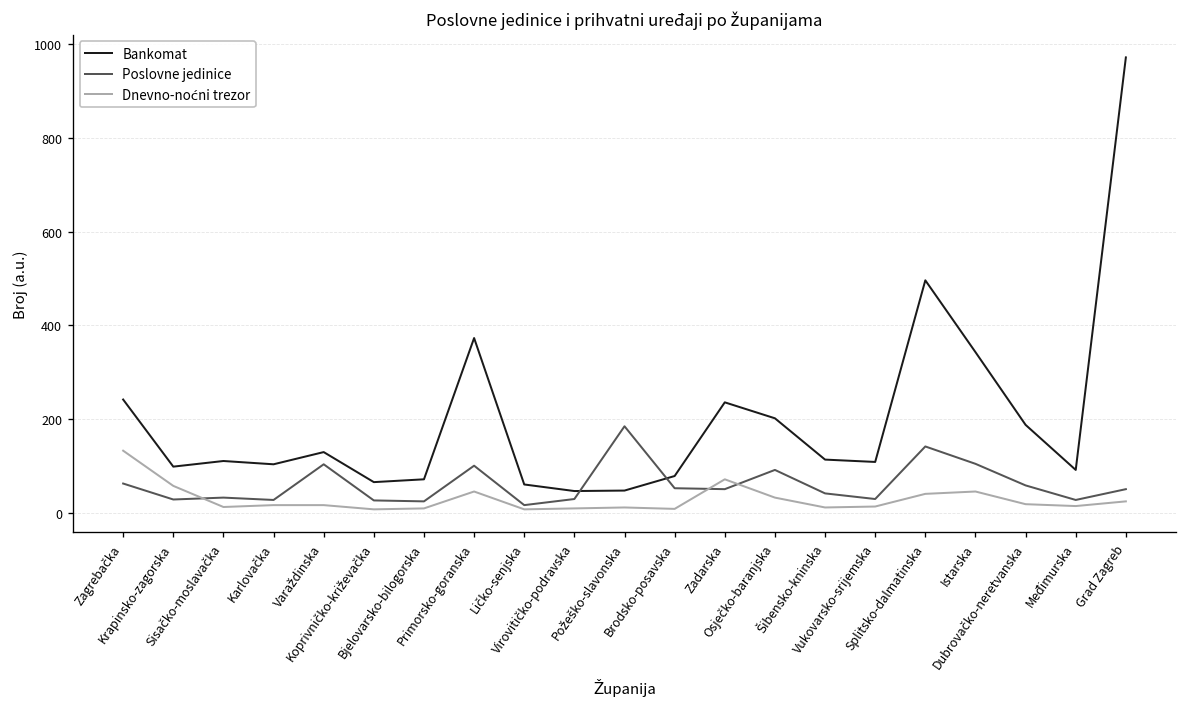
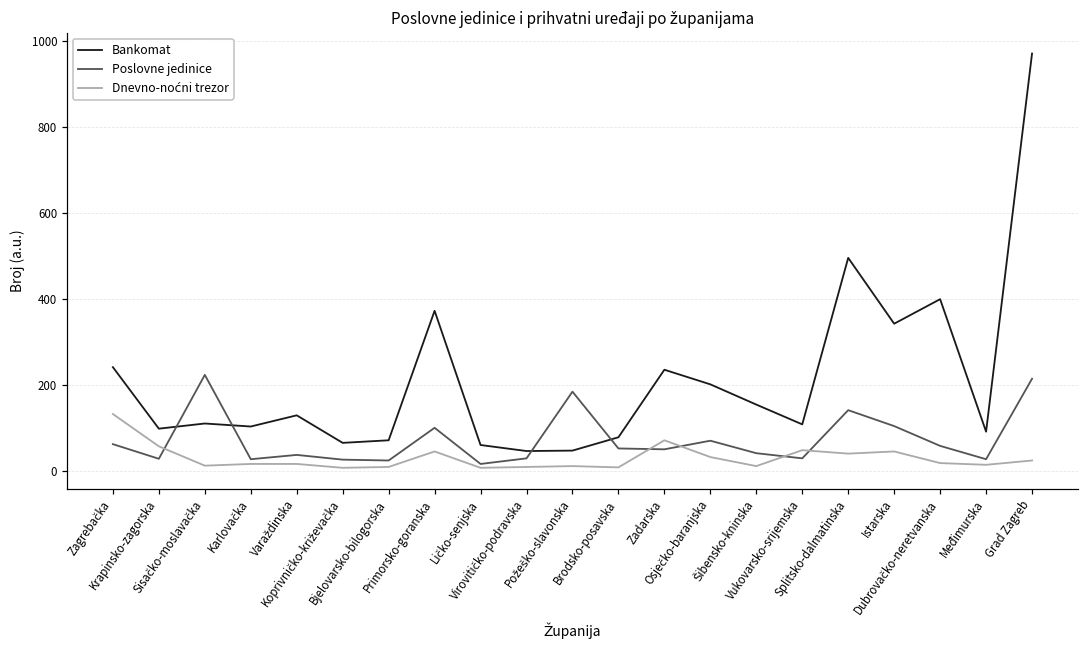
  {
    "Bankomat": {
      "Zagrebačka": 240,
      "Krapinsko-zagorska": 100,
      "Sisačko-moslavačka": 110,
      "Karlovačka": 100,
      "Varaždinska": 130,
      "Koprivničko-križevačka": 70,
      "Bjelovarsko-bilogorska": 70,
      "Primorsko-goranska": 370,
      "Ličko-senjska": 60,
      "Virovitičko-podravska": 50,
      "Požeško-slavonska": 50,
      "Brodsko-posavska": 80,
      "Zadarska": 240,
      "Osječko-baranjska": 200,
-     "Šibensko-kninska": 110,
+     "Šibensko-kninska": 160,
      "Vukovarsko-srijemska": 110,
      "Splitsko-dalmatinska": 500,
      "Istarska": 340,
-     "Dubrovačko-neretvanska": 190,
+     "Dubrovačko-neretvanska": 400,
      "Međimurska": 90,
      "Grad Zagreb": 970
    },
    "Poslovne jedinice": {
      "Zagrebačka": 60,
      "Krapinsko-zagorska": 30,
-     "Sisačko-moslavačka": 30,
+     "Sisačko-moslavačka": 220,
      "Karlovačka": 30,
-     "Varaždinska": 100,
+     "Varaždinska": 40,
      "Koprivničko-križevačka": 30,
      "Bjelovarsko-bilogorska": 30,
      "Primorsko-goranska": 100,
      "Ličko-senjska": 20,
      "Virovitičko-podravska": 30,
      "Požeško-slavonska": 190,
      "Brodsko-posavska": 50,
      "Zadarska": 50,
-     "Osječko-baranjska": 90,
+     "Osječko-baranjska": 70,
      "Šibensko-kninska": 40,
      "Vukovarsko-srijemska": 30,
      "Splitsko-dalmatinska": 140,
      "Istarska": 110,
      "Dubrovačko-neretvanska": 60,
      "Međimurska": 30,
-     "Grad Zagreb": 50
+     "Grad Zagreb": 220
    },
    "Dnevno-noćni trezor": {
      "Zagrebačka": 130,
      "Krapinsko-zagorska": 60,
      "Sisačko-moslavačka": 10,
      "Karlovačka": 20,
      "Varaždinska": 20,
      "Koprivničko-križevačka": 10,
      "Bjelovarsko-bilogorska": 10,
      "Primorsko-goranska": 50,
      "Ličko-senjska": 10,
      "Virovitičko-podravska": 10,
      "Požeško-slavonska": 10,
      "Brodsko-posavska": 10,
      "Zadarska": 70,
      "Osječko-baranjska": 30,
      "Šibensko-kninska": 10,
-     "Vukovarsko-srijemska": 10,
+     "Vukovarsko-srijemska": 50,
      "Splitsko-dalmatinska": 40,
      "Istarska": 50,
      "Dubrovačko-neretvanska": 20,
      "Međimurska": 20,
      "Grad Zagreb": 30
    }
  }
